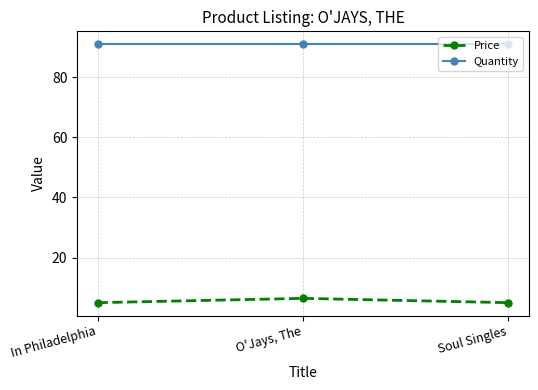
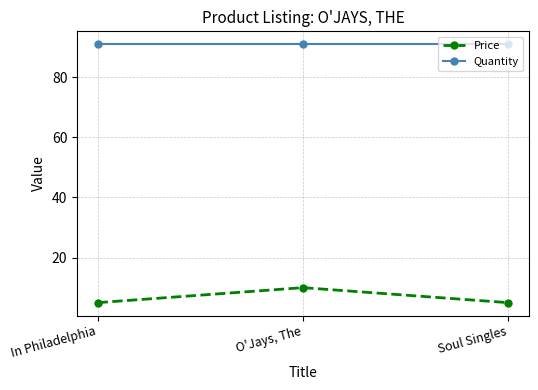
  {
    "Price": {
      "In Philadelphia": 5,
-     "O'Jays, The": 6,
+     "O'Jays, The": 10,
      "Soul Singles": 5
    },
    "Quantity": {
      "In Philadelphia": 91,
      "O'Jays, The": 91
    }
  }
